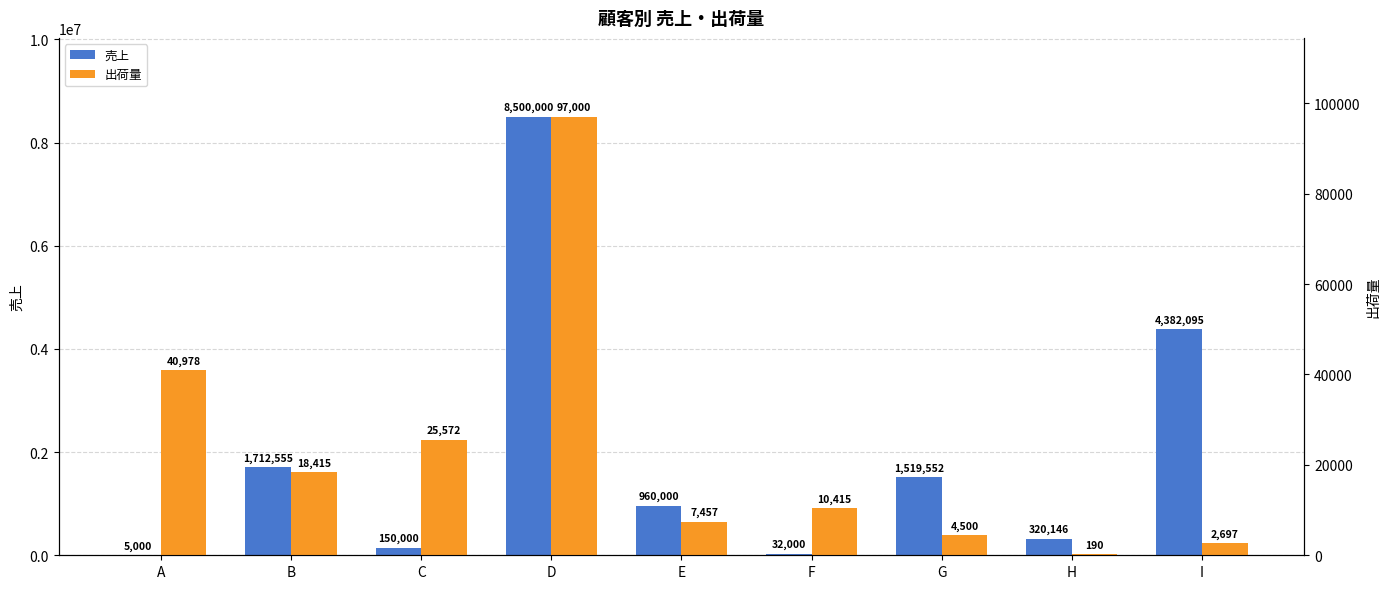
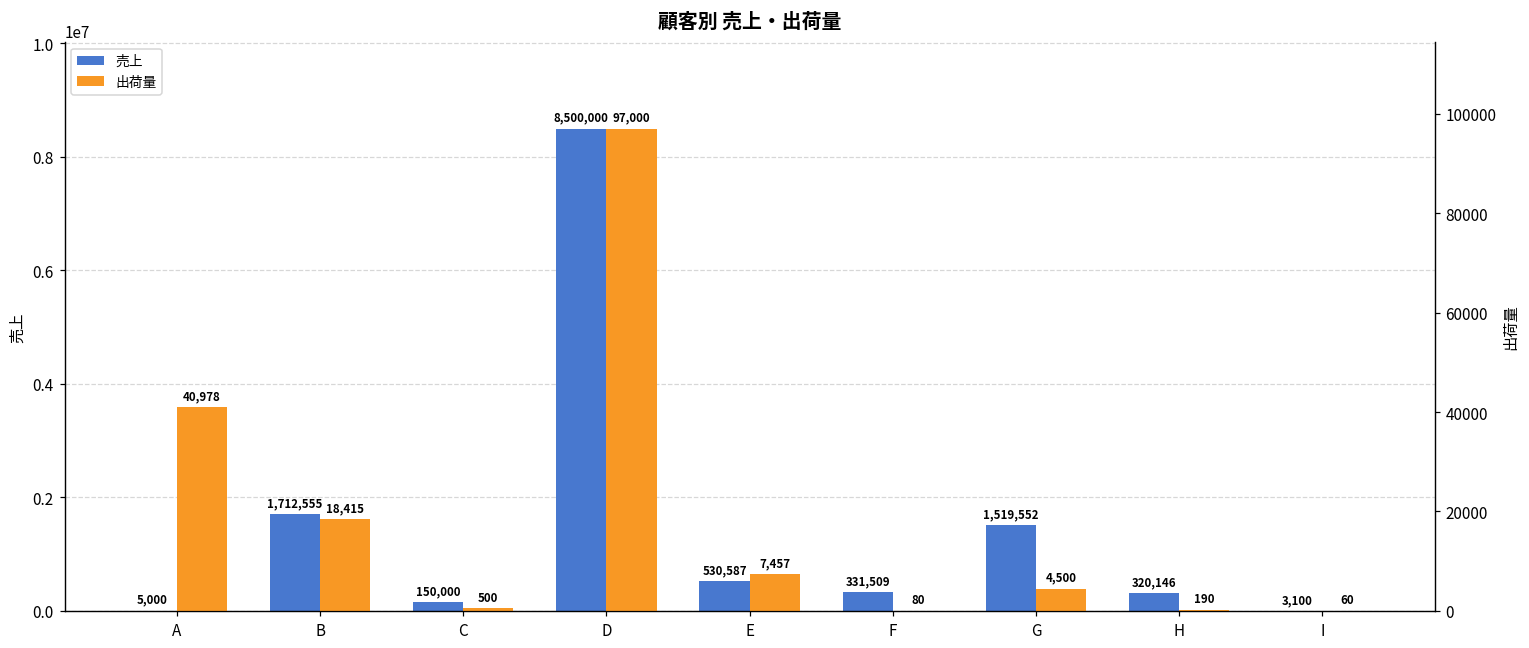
  {
    "売上": {
      "A": "5,000",
      "B": "1,712,555",
      "C": "150,000",
      "D": "8,500,000",
-     "E": "960,000",
-     "F": "32,000",
+     "E": "530,587",
+     "F": "331,509",
      "G": "1,519,552",
      "H": "320,146",
-     "I": "4,382,095"
+     "I": "3,100"
    },
    "出荷量": {
      "A": "40,978",
      "B": "18,415",
-     "C": "25,572",
+     "C": "500",
      "D": "97,000",
      "E": "7,457",
-     "F": "10,415",
+     "F": "80",
      "G": "4,500",
      "H": "190",
-     "I": "2,697"
+     "I": "60"
    }
  }
